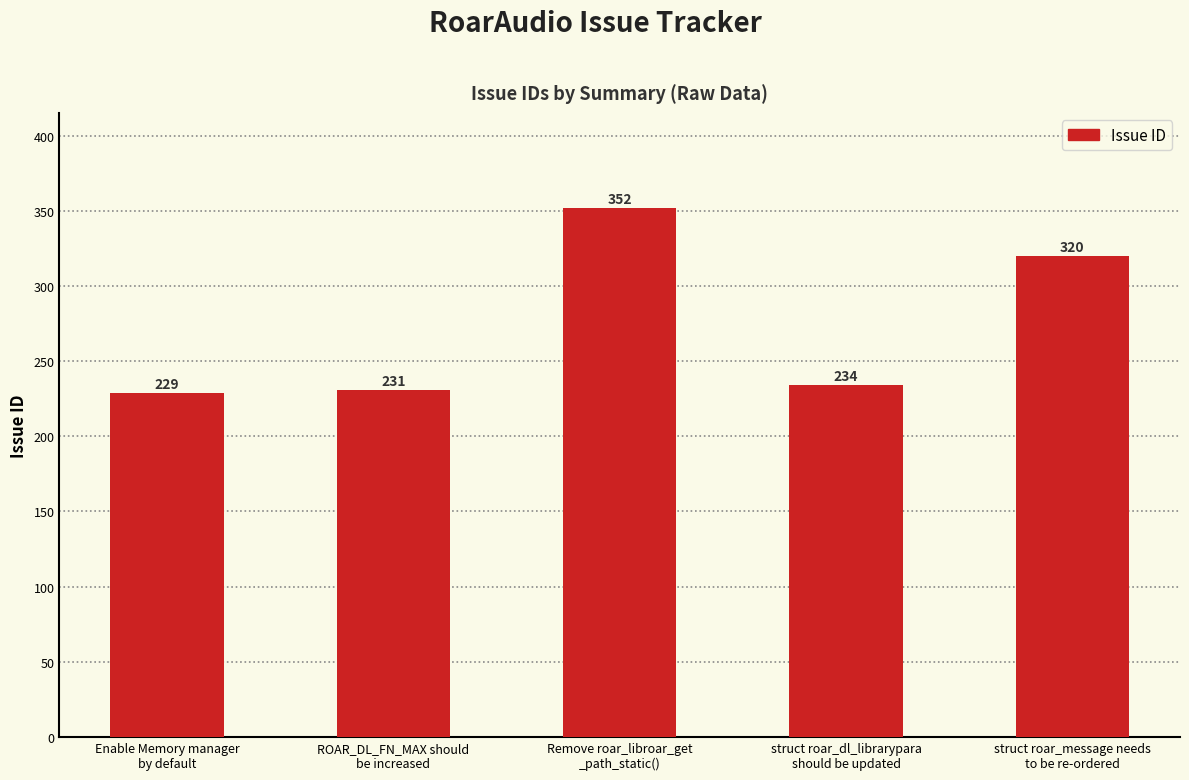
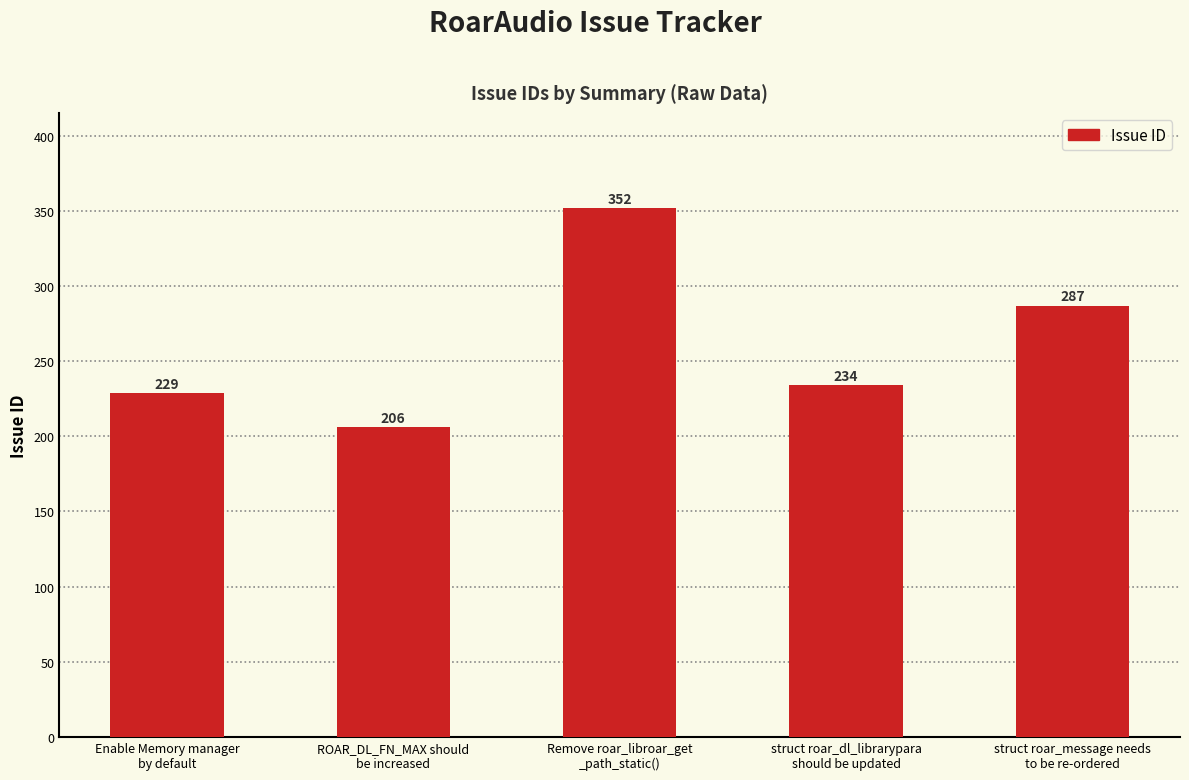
  {
    "Enable Memory manager by default": 229,
-   "ROAR_DL_FN_MAX should be increased": 231,
+   "ROAR_DL_FN_MAX should be increased": 206,
    "Remove roar_libroar_get _path_static()": 352,
    "struct roar_dl_librarypara should be updated": 234,
-   "struct roar_message needs to be re-ordered": 320
+   "struct roar_message needs to be re-ordered": 287
  }
